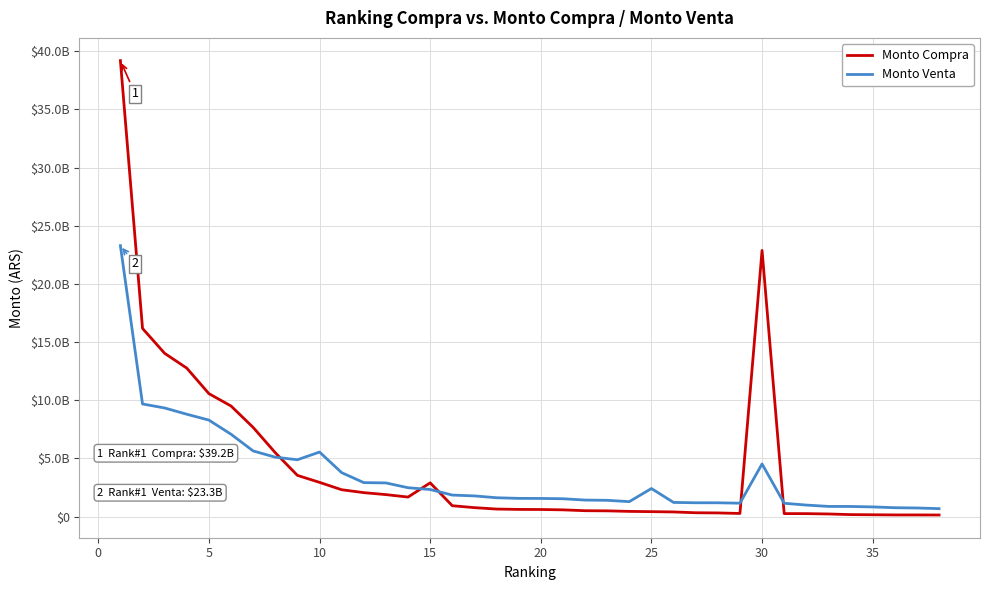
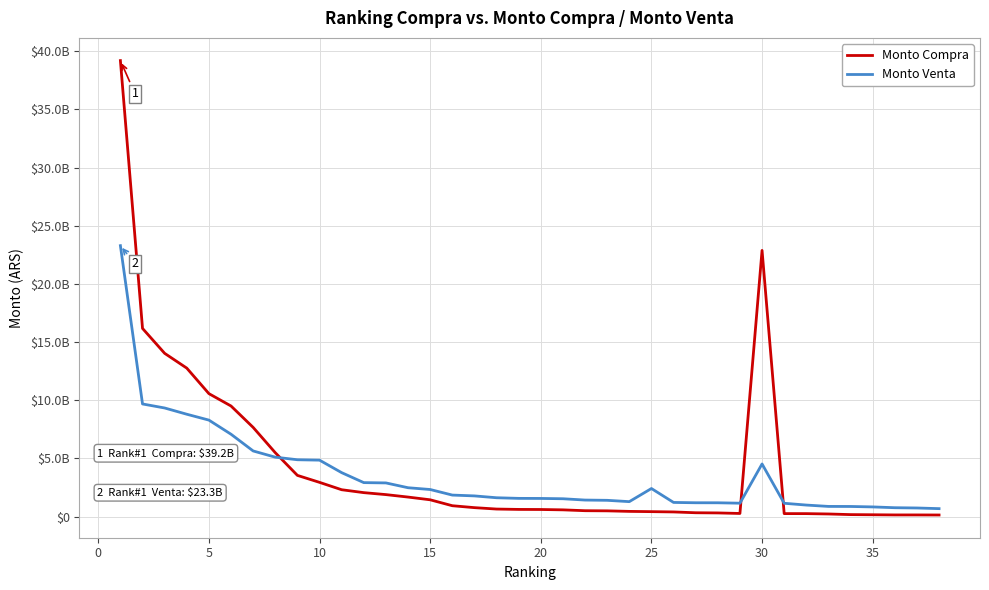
  {
    "Monto Compra": {
      "5": "$10600000000",
      "10": "$2900000000",
-     "15": "$2900000000",
+     "15": "$1400000000",
      "20": "$600000000",
      "25": "$400000000",
      "30": "$22900000000",
      "35": "$200000000"
    },
    "Monto Venta": {
      "5": "$8300000000",
-     "10": "$5500000000",
+     "10": "$4900000000",
      "15": "$2300000000",
      "20": "$1600000000",
      "25": "$2400000000",
      "30": "$4500000000",
      "35": "$800000000"
    }
  }
